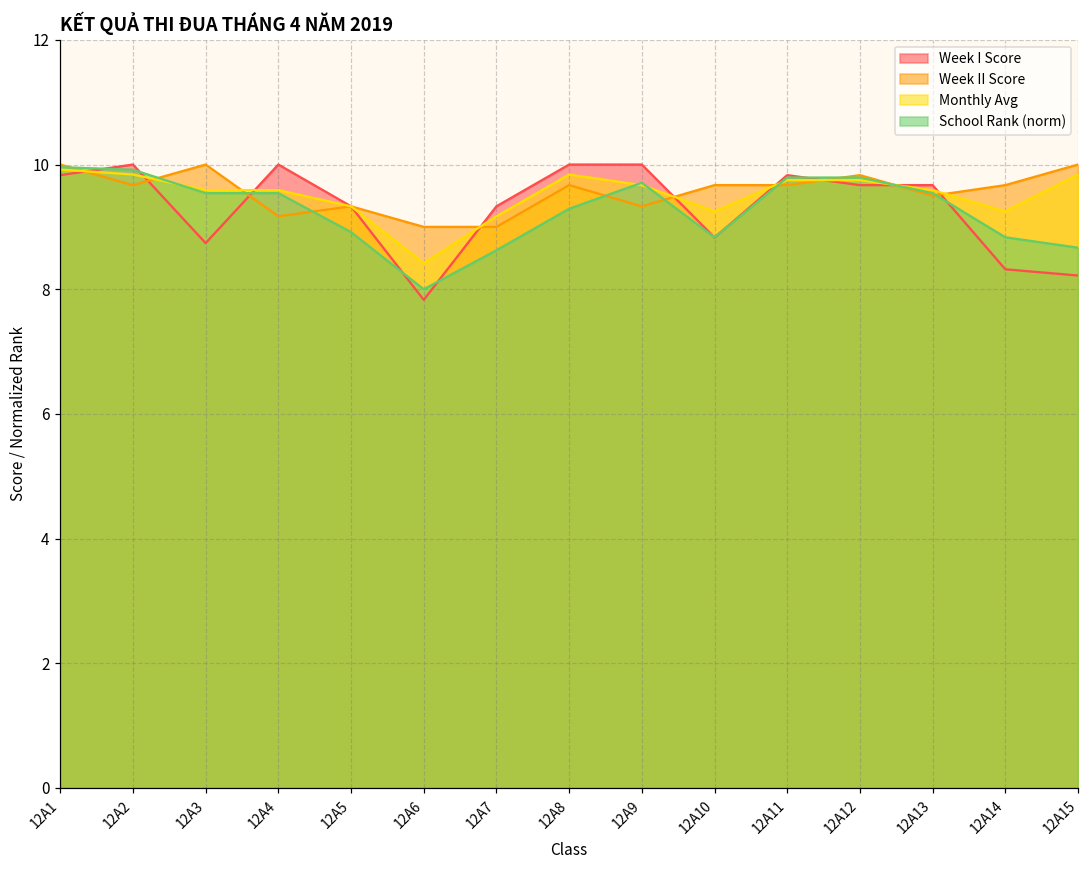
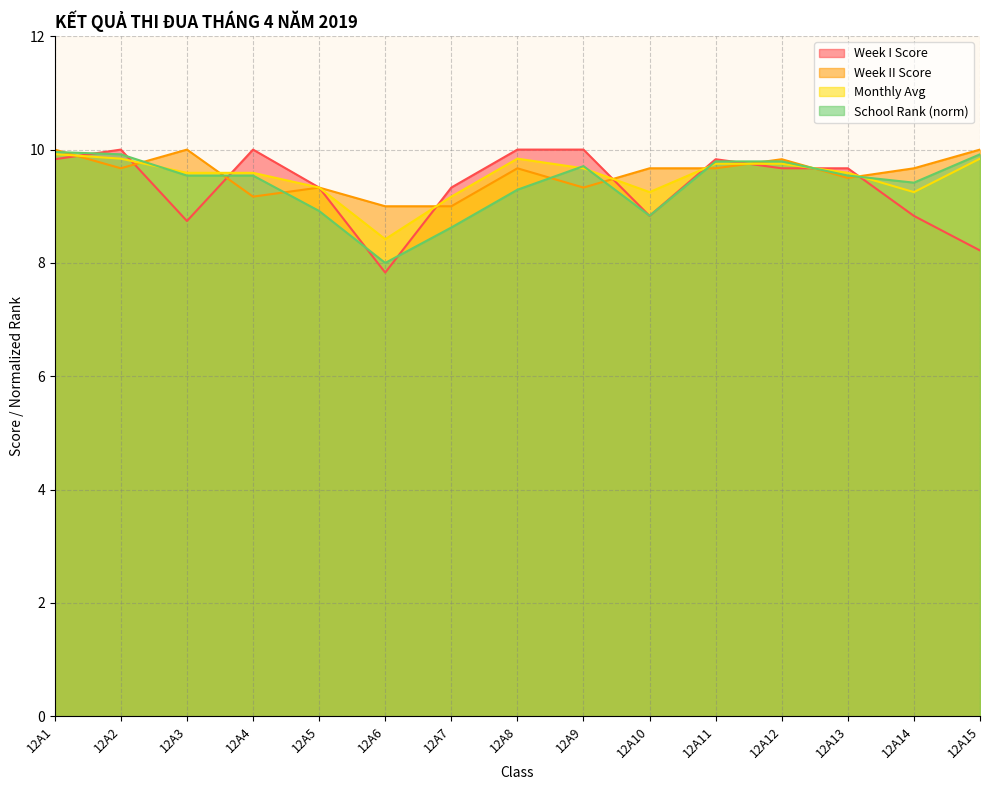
  {
    "Week I Score": {
      "12A1": 9.8,
      "12A2": 10.0,
      "12A3": 8.7,
      "12A4": 10.0,
      "12A6": 7.8,
      "12A7": 9.3,
      "12A8": 10.0,
      "12A9": 10.0,
      "12A12": 9.7,
      "12A13": 9.7,
-     "12A14": 8.3,
+     "12A14": 8.8,
      "12A15": 8.2
    },
    "School Rank (norm)": {
      "12A2": 9.9,
      "12A3": 9.5,
      "12A4": 9.5,
      "12A5": 8.9,
      "12A6": 8.0,
      "12A7": 8.6,
      "12A8": 9.3,
-     "12A14": 8.8,
-     "12A15": 8.7
+     "12A14": 9.4,
+     "12A15": 9.9
    }
  }
